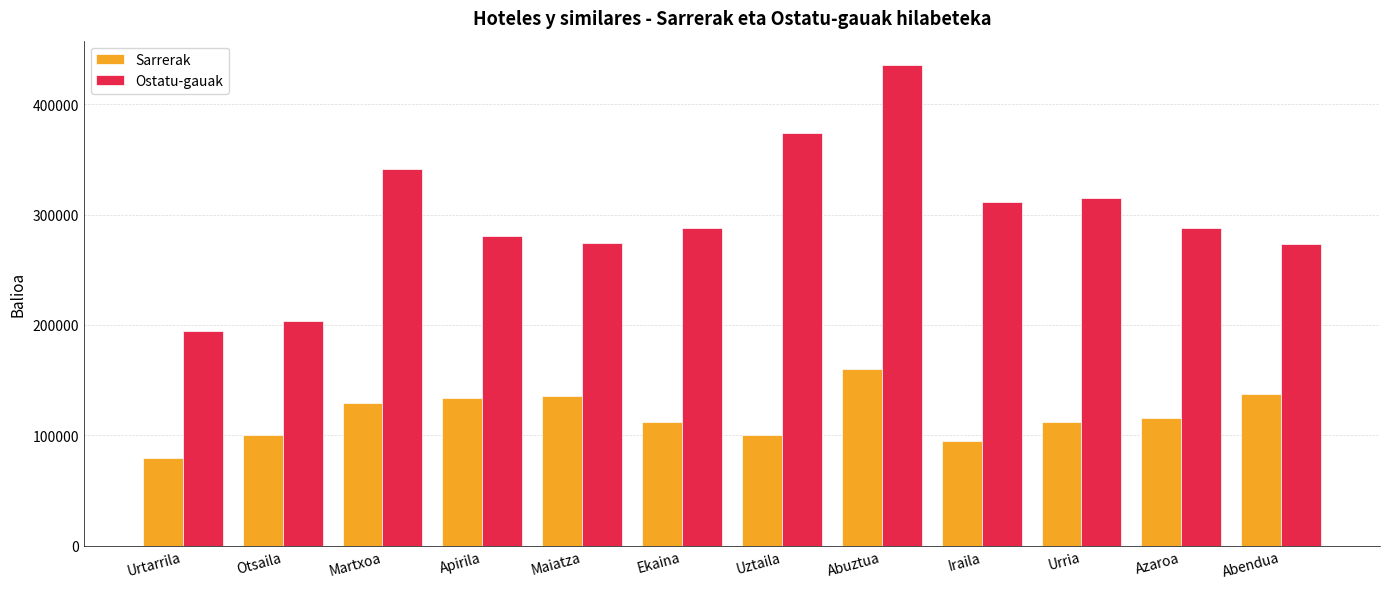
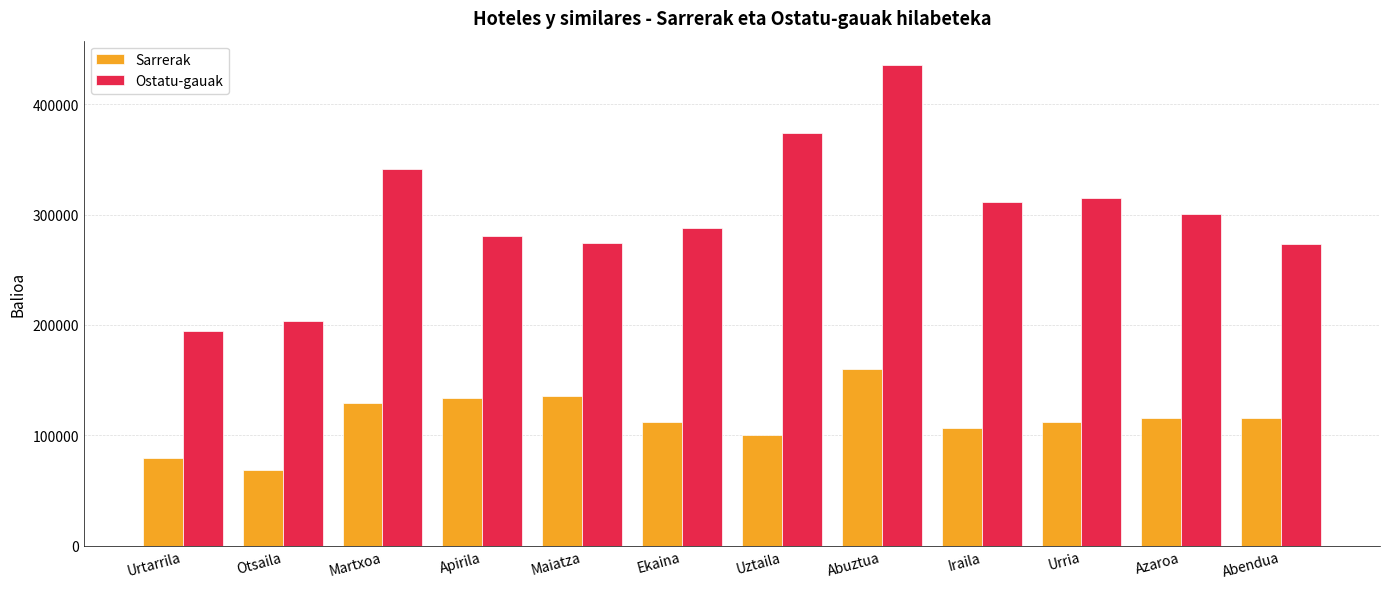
  {
    "Sarrerak": {
      "Urtarrila": 80000,
-     "Otsaila": 100000,
+     "Otsaila": 68000,
      "Martxoa": 130000,
      "Apirila": 134000,
      "Maiatza": 136000,
      "Ekaina": 112000,
      "Uztaila": 100000,
      "Abuztua": 160000,
-     "Iraila": 95000,
+     "Iraila": 107000,
      "Urria": 112000,
      "Azaroa": 116000,
-     "Abendua": 137000
+     "Abendua": 115000
    },
    "Ostatu-gauak": {
      "Urtarrila": 194000,
      "Otsaila": 204000,
      "Martxoa": 341000,
      "Apirila": 281000,
      "Maiatza": 274000,
      "Ekaina": 288000,
      "Uztaila": 374000,
      "Abuztua": 436000,
      "Iraila": 311000,
      "Urria": 315000,
-     "Azaroa": 288000,
+     "Azaroa": 300000,
      "Abendua": 273000
    }
  }
